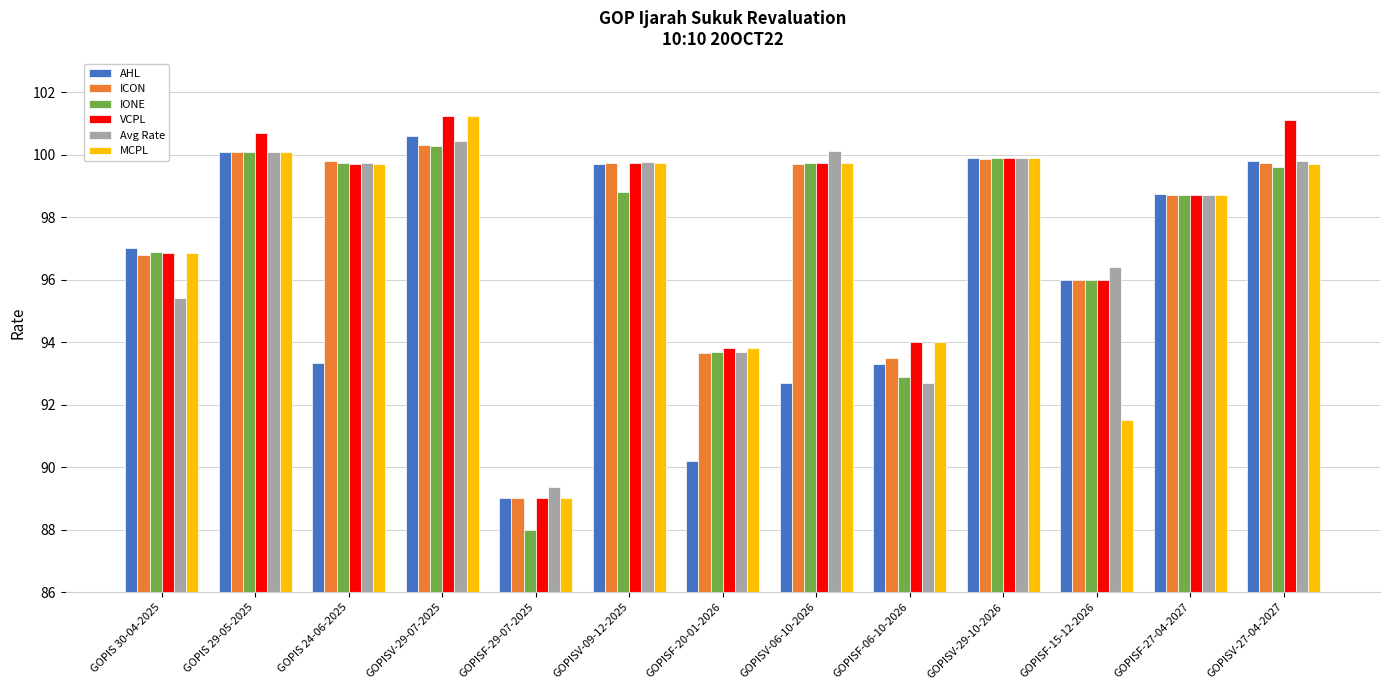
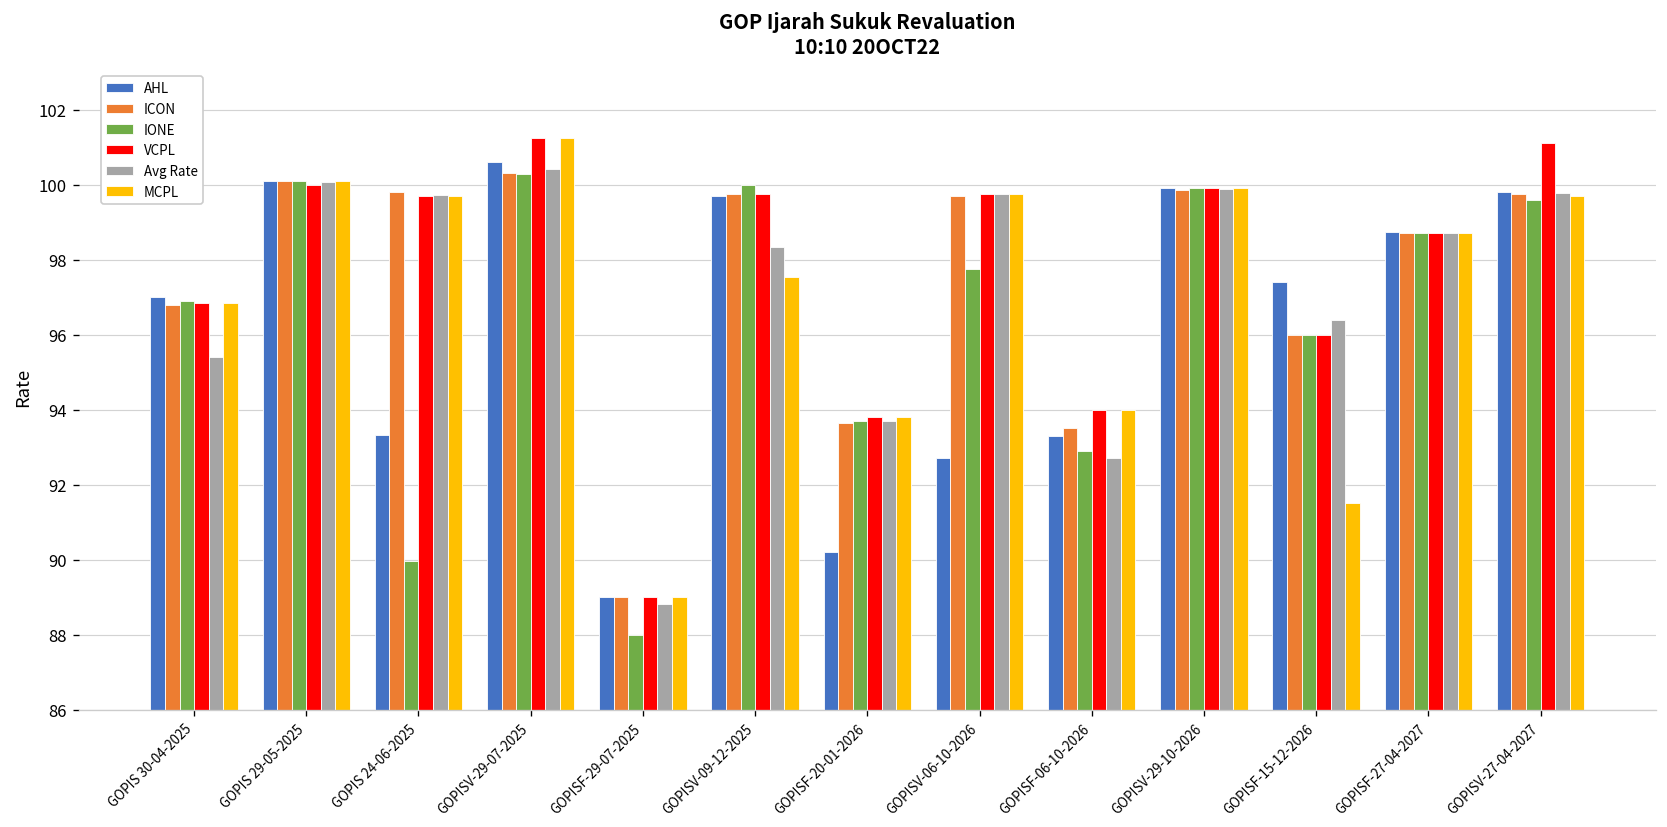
  {
    "AHL": {
      "GOPIS 30-04-2025": 97.0,
      "GOPIS 29-05-2025": 100.1,
      "GOPIS 24-06-2025": 93.3,
      "GOPISV-29-07-2025": 100.6,
      "GOPISF-29-07-2025": 89.0,
      "GOPISV-09-12-2025": 99.7,
      "GOPISF-20-01-2026": 90.2,
      "GOPISV-06-10-2026": 92.7,
      "GOPISF-06-10-2026": 93.3,
      "GOPISV-29-10-2026": 99.9,
-     "GOPISF-15-12-2026": 96.0,
+     "GOPISF-15-12-2026": 97.4,
      "GOPISF-27-04-2027": 98.8,
      "GOPISV-27-04-2027": 99.8
    },
    "ICON": {
      "GOPIS 30-04-2025": 96.8,
      "GOPIS 29-05-2025": 100.1,
      "GOPIS 24-06-2025": 99.8,
      "GOPISV-29-07-2025": 100.3,
      "GOPISF-29-07-2025": 89.0,
      "GOPISV-09-12-2025": 99.8,
      "GOPISF-20-01-2026": 93.7,
      "GOPISV-06-10-2026": 99.7,
      "GOPISF-06-10-2026": 93.5,
      "GOPISV-29-10-2026": 99.9,
      "GOPISF-15-12-2026": 96.0,
      "GOPISF-27-04-2027": 98.7,
      "GOPISV-27-04-2027": 99.8
    },
    "IONE": {
      "GOPIS 30-04-2025": 96.9,
      "GOPIS 29-05-2025": 100.1,
-     "GOPIS 24-06-2025": 99.8,
+     "GOPIS 24-06-2025": 90.0,
      "GOPISV-29-07-2025": 100.3,
      "GOPISF-29-07-2025": 88.0,
-     "GOPISV-09-12-2025": 98.8,
+     "GOPISV-09-12-2025": 100.0,
      "GOPISF-20-01-2026": 93.7,
-     "GOPISV-06-10-2026": 99.8,
+     "GOPISV-06-10-2026": 97.8,
      "GOPISF-06-10-2026": 92.9,
      "GOPISV-29-10-2026": 99.9,
      "GOPISF-15-12-2026": 96.0,
      "GOPISF-27-04-2027": 98.7,
      "GOPISV-27-04-2027": 99.6
    },
    "VCPL": {
      "GOPIS 30-04-2025": 96.9,
-     "GOPIS 29-05-2025": 100.7,
+     "GOPIS 29-05-2025": 100.0,
      "GOPIS 24-06-2025": 99.7,
      "GOPISV-29-07-2025": 101.3,
      "GOPISF-29-07-2025": 89.0,
      "GOPISV-09-12-2025": 99.8,
      "GOPISF-20-01-2026": 93.8,
      "GOPISV-06-10-2026": 99.8,
      "GOPISF-06-10-2026": 94.0,
      "GOPISV-29-10-2026": 99.9,
      "GOPISF-15-12-2026": 96.0,
      "GOPISF-27-04-2027": 98.7,
      "GOPISV-27-04-2027": 101.1
    },
    "Avg Rate": {
      "GOPIS 30-04-2025": 95.4,
      "GOPIS 29-05-2025": 100.1,
      "GOPIS 24-06-2025": 99.7,
      "GOPISV-29-07-2025": 100.4,
-     "GOPISF-29-07-2025": 89.4,
-     "GOPISV-09-12-2025": 99.8,
+     "GOPISF-29-07-2025": 88.8,
+     "GOPISV-09-12-2025": 98.3,
      "GOPISF-20-01-2026": 93.7,
-     "GOPISV-06-10-2026": 100.1,
+     "GOPISV-06-10-2026": 99.8,
      "GOPISF-06-10-2026": 92.7,
      "GOPISV-29-10-2026": 99.9,
      "GOPISF-15-12-2026": 96.4,
      "GOPISF-27-04-2027": 98.7,
      "GOPISV-27-04-2027": 99.8
    },
    "MCPL": {
      "GOPIS 30-04-2025": 96.9,
      "GOPIS 29-05-2025": 100.1,
      "GOPIS 24-06-2025": 99.7,
      "GOPISV-29-07-2025": 101.3,
      "GOPISF-29-07-2025": 89.0,
-     "GOPISV-09-12-2025": 99.8,
+     "GOPISV-09-12-2025": 97.6,
      "GOPISF-20-01-2026": 93.8,
      "GOPISV-06-10-2026": 99.8,
      "GOPISF-06-10-2026": 94.0,
      "GOPISV-29-10-2026": 99.9,
      "GOPISF-15-12-2026": 91.5,
      "GOPISF-27-04-2027": 98.7,
      "GOPISV-27-04-2027": 99.7
    }
  }
